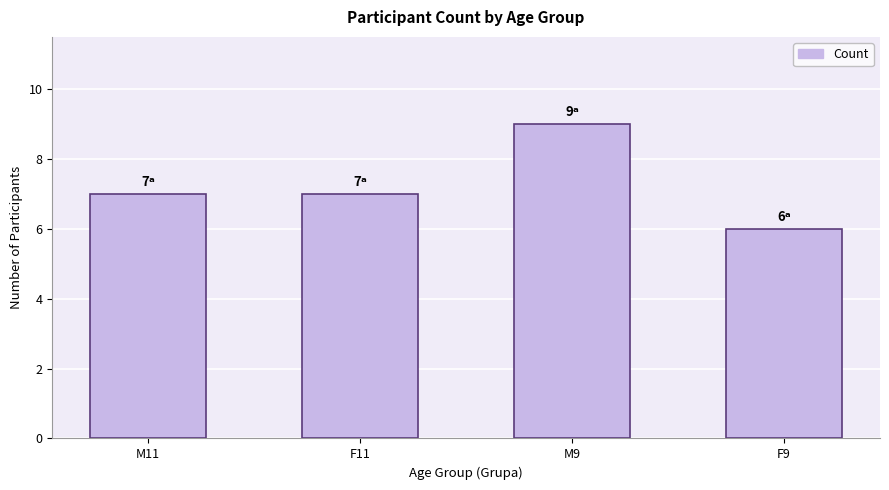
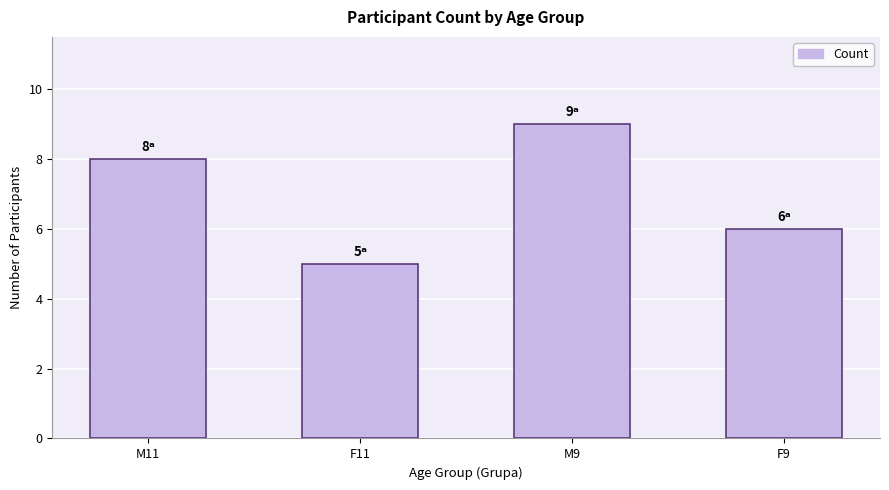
  {
-   "M11": "7ᵃ",
-   "F11": "7ᵃ",
+   "M11": "8ᵃ",
+   "F11": "5ᵃ",
    "M9": "9ᵃ",
    "F9": "6ᵃ"
  }
